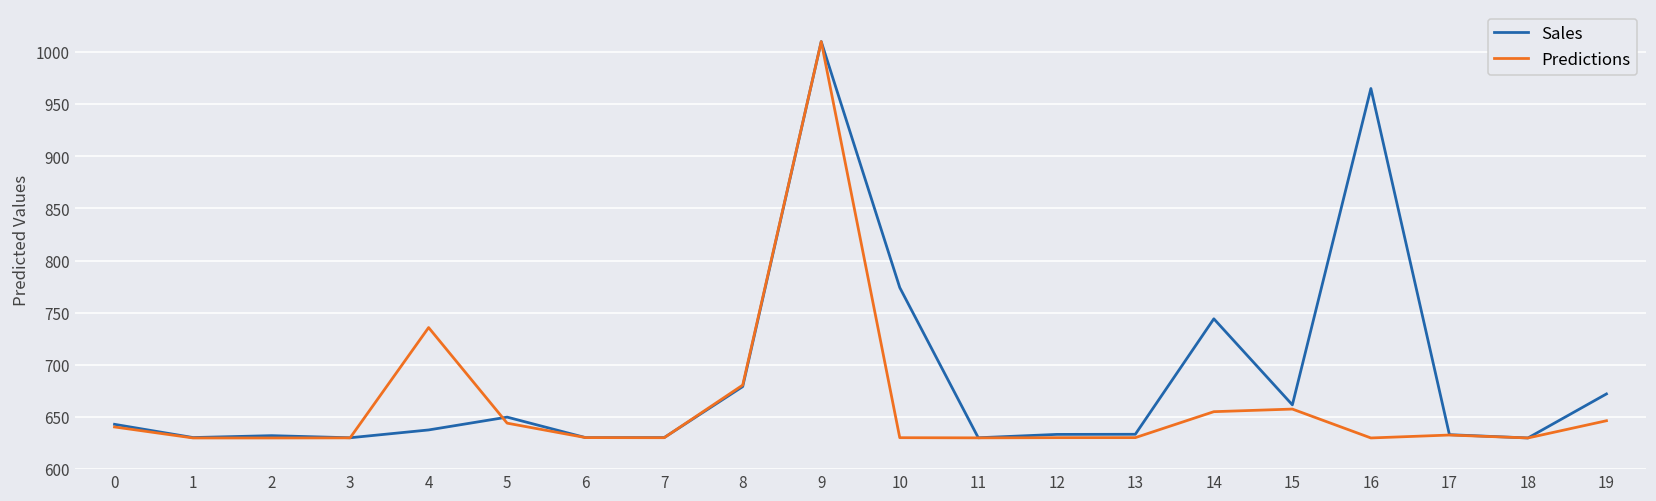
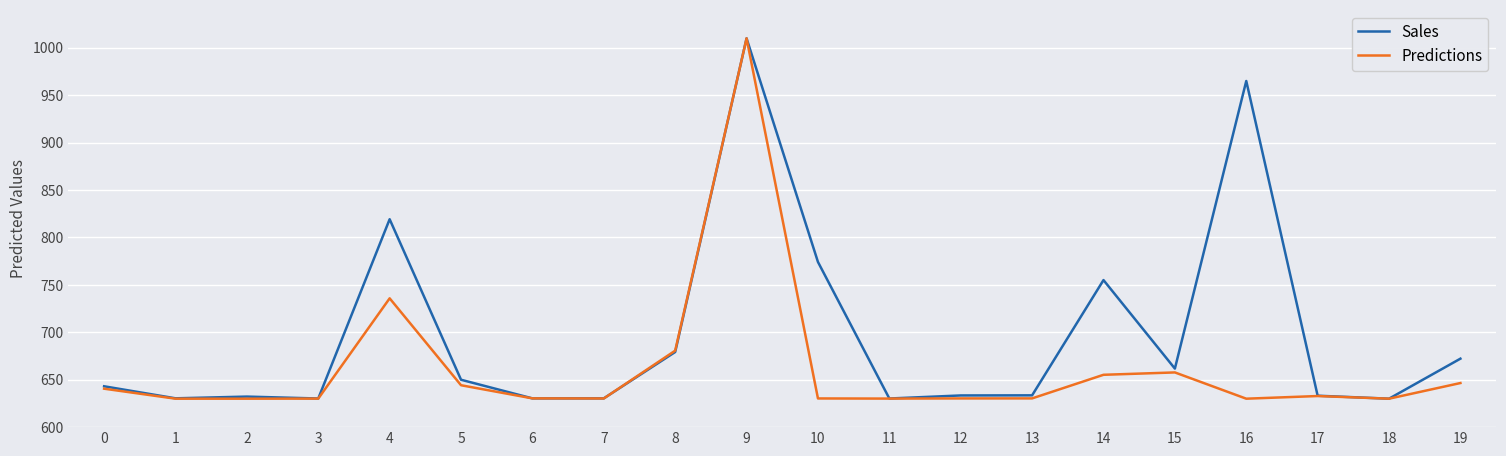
  {
    "Sales": {
-     "4": 640,
+     "4": 820,
      "5": 650,
      "10": 770,
      "12": 630,
      "13": 630,
-     "14": 740,
+     "14": 760,
      "15": 660,
      "16": 970,
      "19": 670
    },
    "Predictions": {
      "4": 740,
      "5": 640,
      "10": 630,
      "12": 630,
      "13": 630,
      "14": 660,
      "15": 660,
      "16": 630,
      "19": 650
    }
  }
